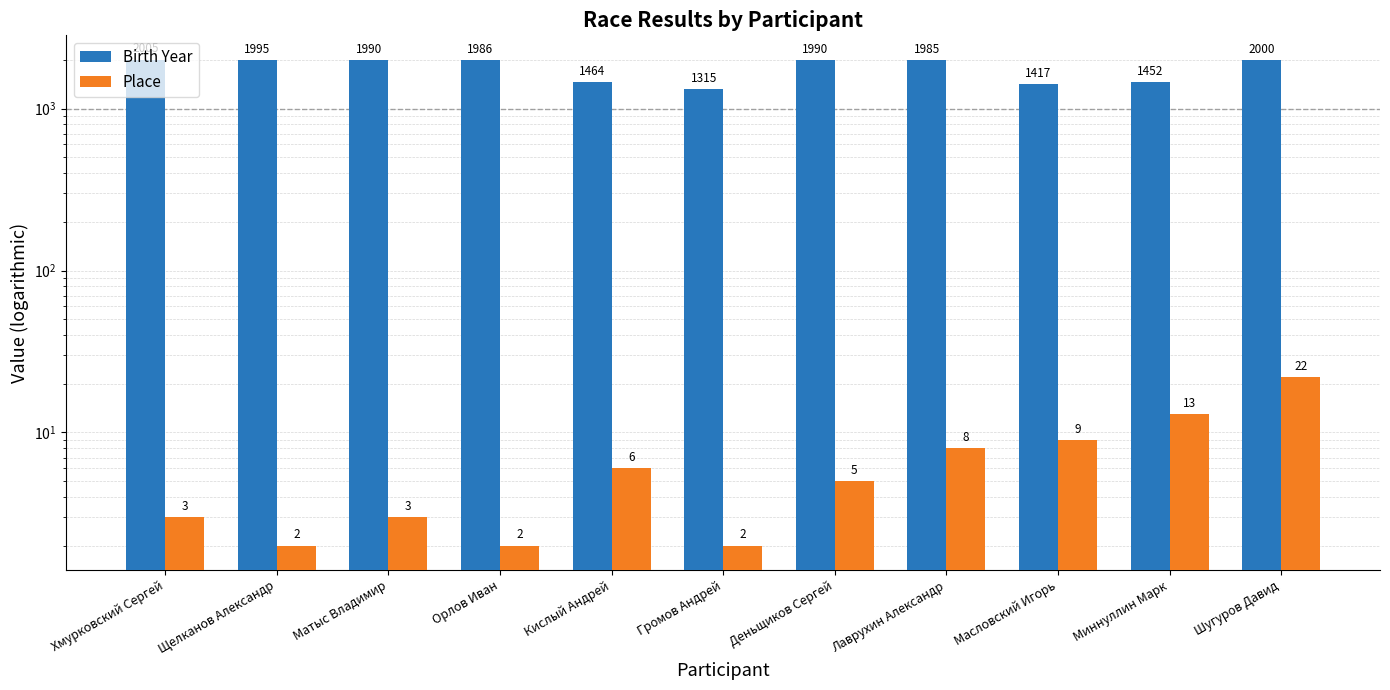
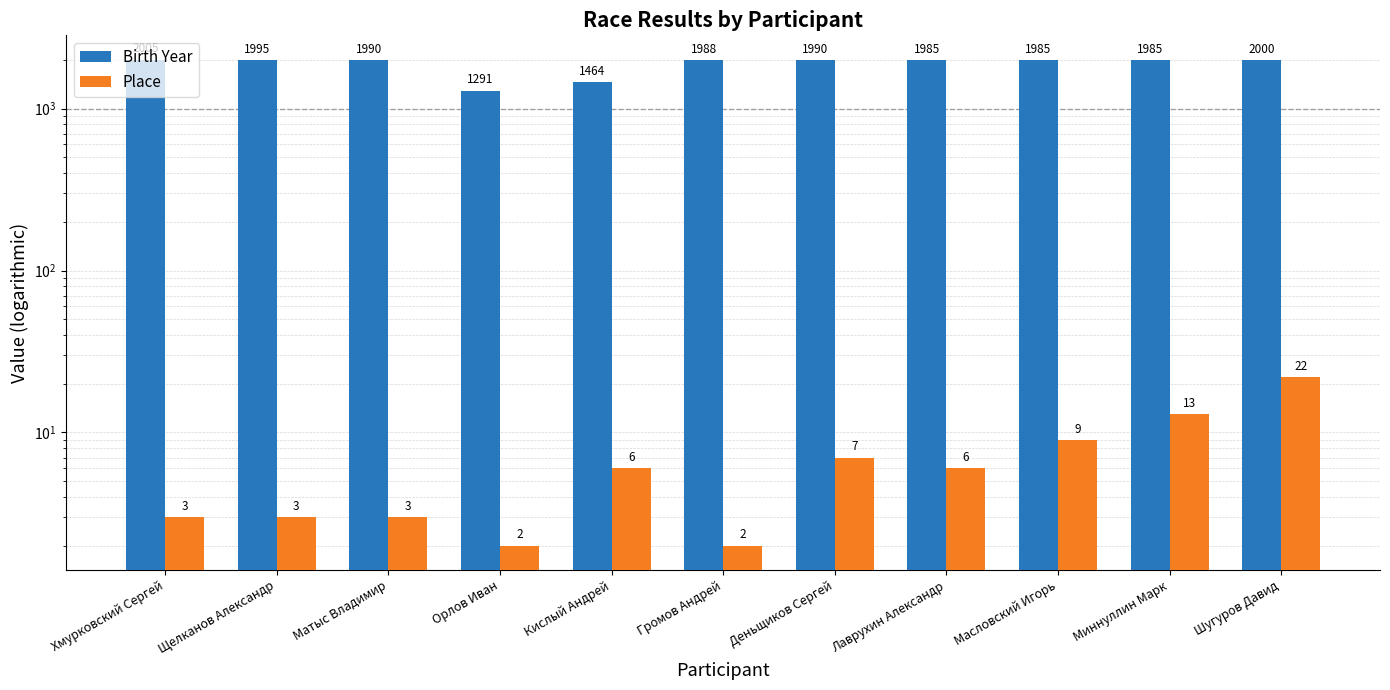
  {
    "Birth Year": {
      "Щелканов Александр": 1995,
      "Матыс Владимир": 1990,
-     "Орлов Иван": 1986,
+     "Орлов Иван": 1291,
      "Кислый Андрей": 1464,
-     "Громов Андрей": 1315,
+     "Громов Андрей": 1988,
      "Деньщиков Сергей": 1990,
      "Лаврухин Александр": 1985,
-     "Масловский Игорь": 1417,
-     "Миннуллин Марк": 1452,
+     "Масловский Игорь": 1985,
+     "Миннуллин Марк": 1985,
      "Шугуров Давид": 2000
    },
    "Place": {
      "Хмурковский Сергей": 3,
-     "Щелканов Александр": 2,
+     "Щелканов Александр": 3,
      "Матыс Владимир": 3,
      "Орлов Иван": 2,
      "Кислый Андрей": 6,
      "Громов Андрей": 2,
-     "Деньщиков Сергей": 5,
-     "Лаврухин Александр": 8,
+     "Деньщиков Сергей": 7,
+     "Лаврухин Александр": 6,
      "Масловский Игорь": 9,
      "Миннуллин Марк": 13,
      "Шугуров Давид": 22
    }
  }
